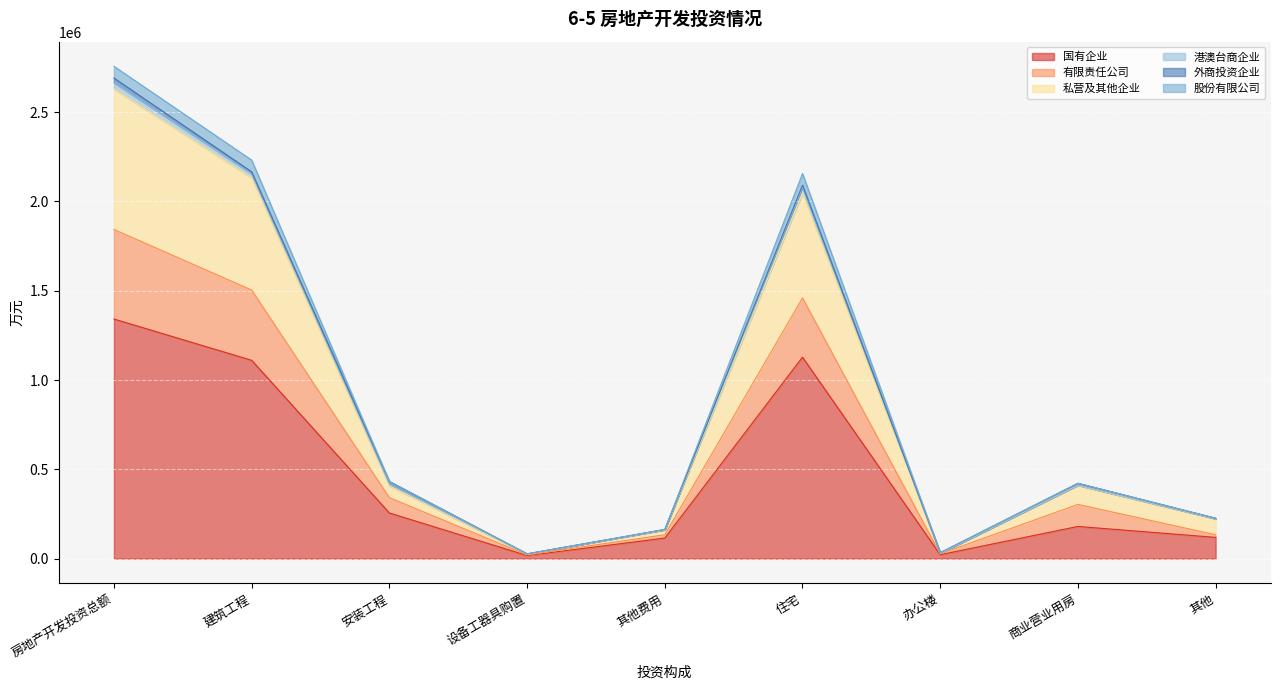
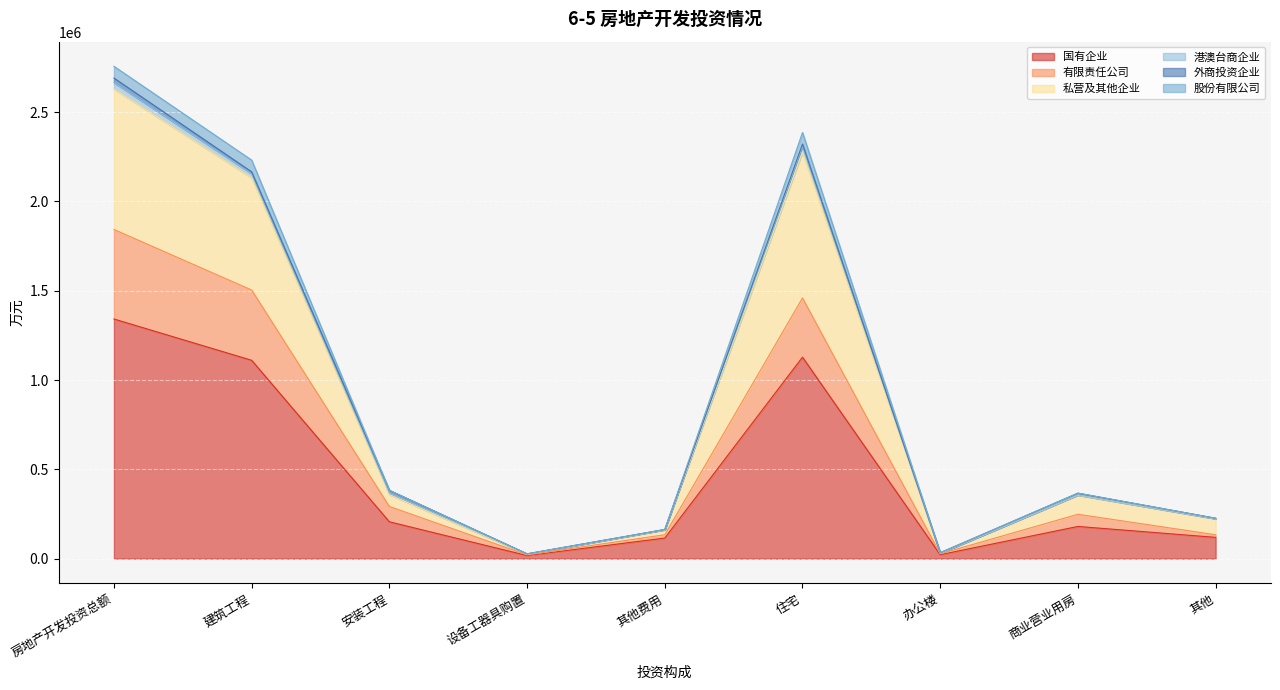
  {
    "国有企业": {
      "房地产开发投资总额": 1340000,
      "建筑工程": 1110000,
-     "安装工程": 260000,
+     "安装工程": 210000,
      "其他费用": 110000,
      "住宅": 1130000,
      "商业营业用房": 180000,
      "其他": 120000
    },
    "有限责任公司": {
      "房地产开发投资总额": 500000,
      "建筑工程": 390000,
      "安装工程": 90000,
      "其他费用": 20000,
      "住宅": 330000,
-     "商业营业用房": 120000,
+     "商业营业用房": 70000,
      "其他": 10000
    },
    "私营及其他企业": {
      "房地产开发投资总额": 790000,
      "建筑工程": 630000,
-     "住宅": 590000
+     "住宅": 820000
    },
    "外商投资企业": {
      "房地产开发投资总额": 30000
    }
  }
